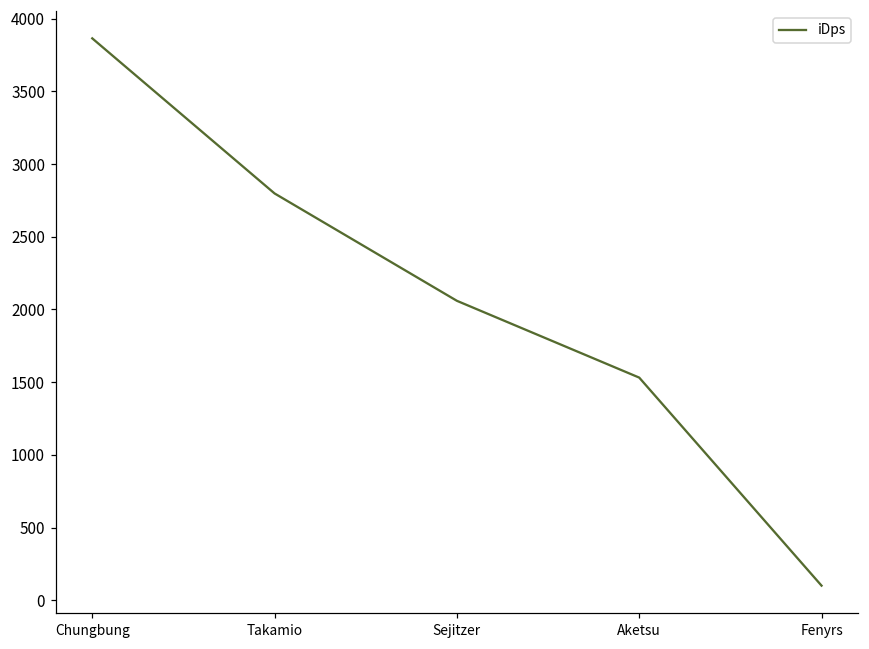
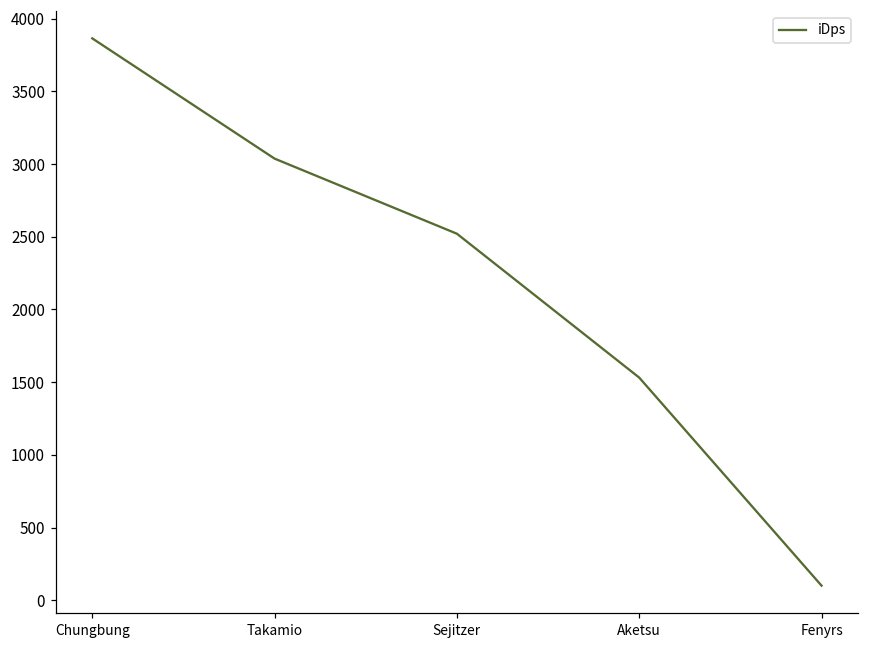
  {
    "Chungbung": 3860,
-   "Takamio": 2800,
-   "Sejitzer": 2060,
+   "Takamio": 3040,
+   "Sejitzer": 2520,
    "Aketsu": 1530,
    "Fenyrs": 100
  }
